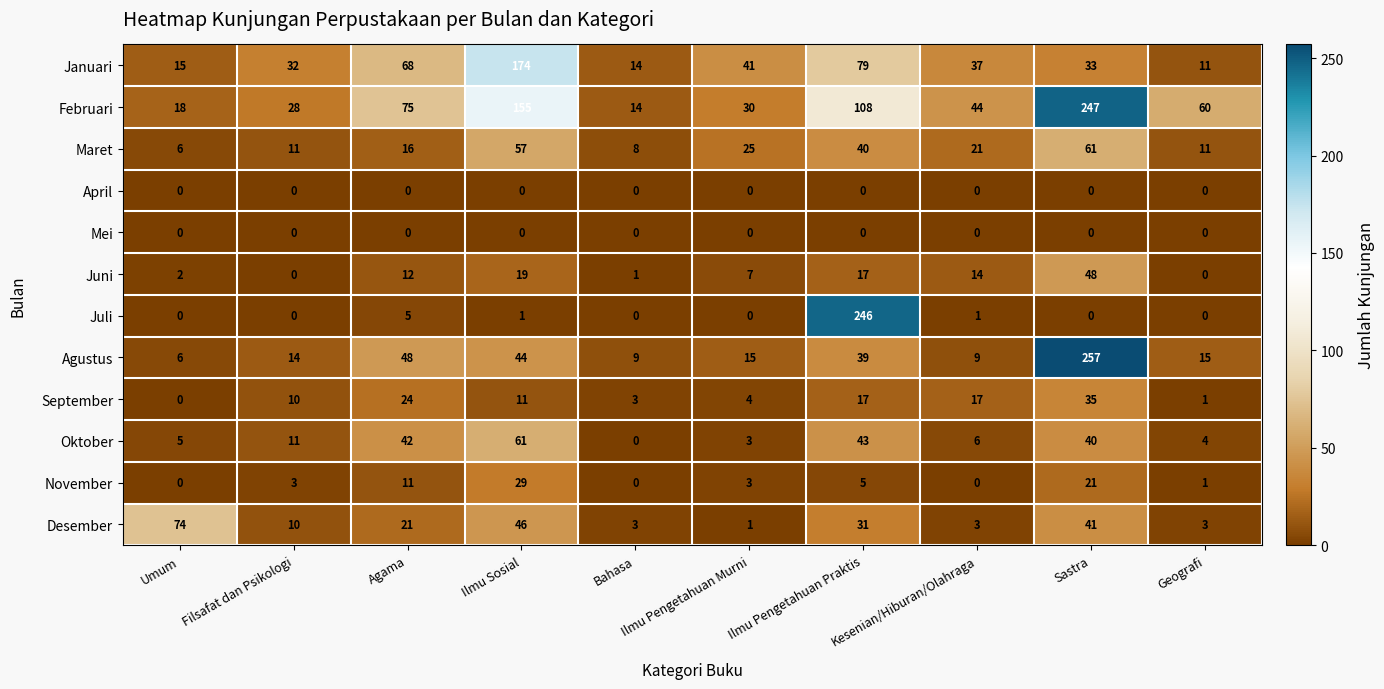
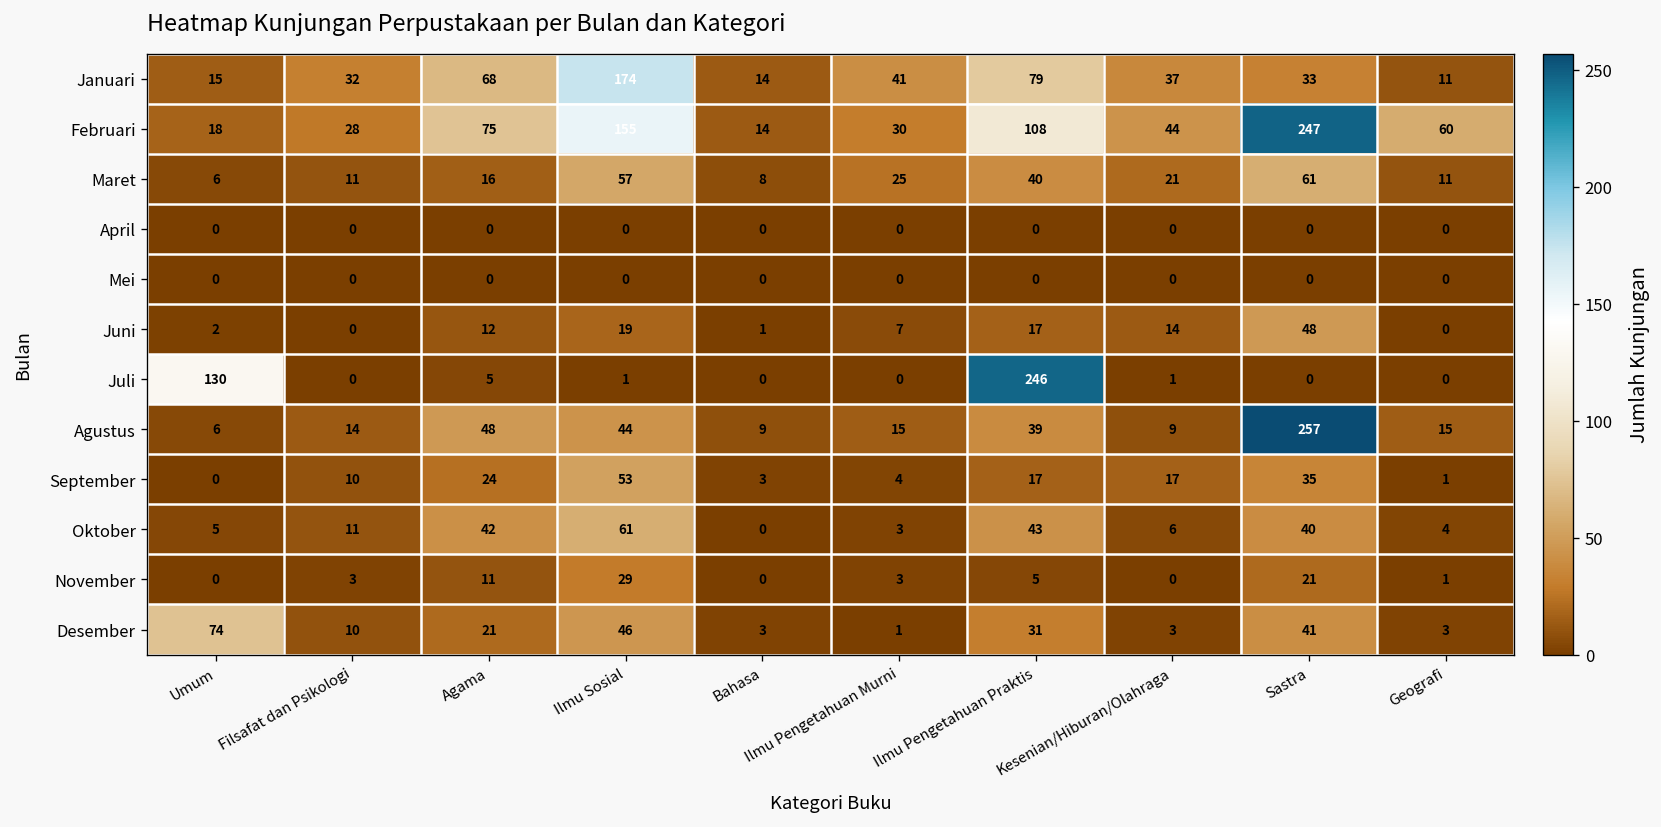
  {
    "Januari": {
      "Umum": 15,
      "Filsafat dan Psikologi": 32,
      "Agama": 68,
      "Ilmu Sosial": 174,
      "Bahasa": 14,
      "Ilmu Pengetahuan Murni": 41,
      "Ilmu Pengetahuan Praktis": 79,
      "Kesenian/Hiburan/Olahraga": 37,
      "Sastra": 33,
      "Geografi": 11
    },
    "Februari": {
      "Umum": 18,
      "Filsafat dan Psikologi": 28,
      "Agama": 75,
      "Bahasa": 14,
      "Ilmu Pengetahuan Murni": 30,
      "Ilmu Pengetahuan Praktis": 108,
      "Kesenian/Hiburan/Olahraga": 44,
      "Sastra": 247,
      "Geografi": 60
    },
    "Maret": {
      "Umum": 6,
      "Filsafat dan Psikologi": 11,
      "Agama": 16,
      "Ilmu Sosial": 57,
      "Bahasa": 8,
      "Ilmu Pengetahuan Murni": 25,
      "Ilmu Pengetahuan Praktis": 40,
      "Kesenian/Hiburan/Olahraga": 21,
      "Sastra": 61,
      "Geografi": 11
    },
    "April": {
      "Umum": 0,
      "Filsafat dan Psikologi": 0,
      "Agama": 0,
      "Ilmu Sosial": 0,
      "Bahasa": 0,
      "Ilmu Pengetahuan Murni": 0,
      "Ilmu Pengetahuan Praktis": 0,
      "Kesenian/Hiburan/Olahraga": 0,
      "Sastra": 0,
      "Geografi": 0
    },
    "Mei": {
      "Umum": 0,
      "Filsafat dan Psikologi": 0,
      "Agama": 0,
      "Ilmu Sosial": 0,
      "Bahasa": 0,
      "Ilmu Pengetahuan Murni": 0,
      "Ilmu Pengetahuan Praktis": 0,
      "Kesenian/Hiburan/Olahraga": 0,
      "Sastra": 0,
      "Geografi": 0
    },
    "Juni": {
      "Umum": 2,
      "Filsafat dan Psikologi": 0,
      "Agama": 12,
      "Ilmu Sosial": 19,
      "Bahasa": 1,
      "Ilmu Pengetahuan Murni": 7,
      "Ilmu Pengetahuan Praktis": 17,
      "Kesenian/Hiburan/Olahraga": 14,
      "Sastra": 48,
      "Geografi": 0
    },
    "Juli": {
-     "Umum": 0,
+     "Umum": 130,
      "Filsafat dan Psikologi": 0,
      "Agama": 5,
      "Ilmu Sosial": 1,
      "Bahasa": 0,
      "Ilmu Pengetahuan Murni": 0,
      "Ilmu Pengetahuan Praktis": 246,
      "Kesenian/Hiburan/Olahraga": 1,
      "Sastra": 0,
      "Geografi": 0
    },
    "Agustus": {
      "Umum": 6,
      "Filsafat dan Psikologi": 14,
      "Agama": 48,
      "Ilmu Sosial": 44,
      "Bahasa": 9,
      "Ilmu Pengetahuan Murni": 15,
      "Ilmu Pengetahuan Praktis": 39,
      "Kesenian/Hiburan/Olahraga": 9,
      "Sastra": 257,
      "Geografi": 15
    },
    "September": {
      "Umum": 0,
      "Filsafat dan Psikologi": 10,
      "Agama": 24,
-     "Ilmu Sosial": 11,
+     "Ilmu Sosial": 53,
      "Bahasa": 3,
      "Ilmu Pengetahuan Murni": 4,
      "Ilmu Pengetahuan Praktis": 17,
      "Kesenian/Hiburan/Olahraga": 17,
      "Sastra": 35,
      "Geografi": 1
    },
    "Oktober": {
      "Umum": 5,
      "Filsafat dan Psikologi": 11,
      "Agama": 42,
      "Ilmu Sosial": 61,
      "Bahasa": 0,
      "Ilmu Pengetahuan Murni": 3,
      "Ilmu Pengetahuan Praktis": 43,
      "Kesenian/Hiburan/Olahraga": 6,
      "Sastra": 40,
      "Geografi": 4
    },
    "November": {
      "Umum": 0,
      "Filsafat dan Psikologi": 3,
      "Agama": 11,
      "Ilmu Sosial": 29,
      "Bahasa": 0,
      "Ilmu Pengetahuan Murni": 3,
      "Ilmu Pengetahuan Praktis": 5,
      "Kesenian/Hiburan/Olahraga": 0,
      "Sastra": 21,
      "Geografi": 1
    },
    "Desember": {
      "Umum": 74,
      "Filsafat dan Psikologi": 10,
      "Agama": 21,
      "Ilmu Sosial": 46,
      "Bahasa": 3,
      "Ilmu Pengetahuan Murni": 1,
      "Ilmu Pengetahuan Praktis": 31,
      "Kesenian/Hiburan/Olahraga": 3,
      "Sastra": 41,
      "Geografi": 3
    }
  }
